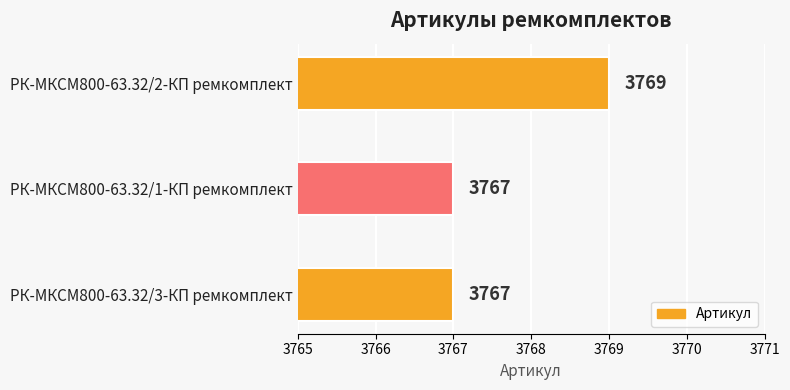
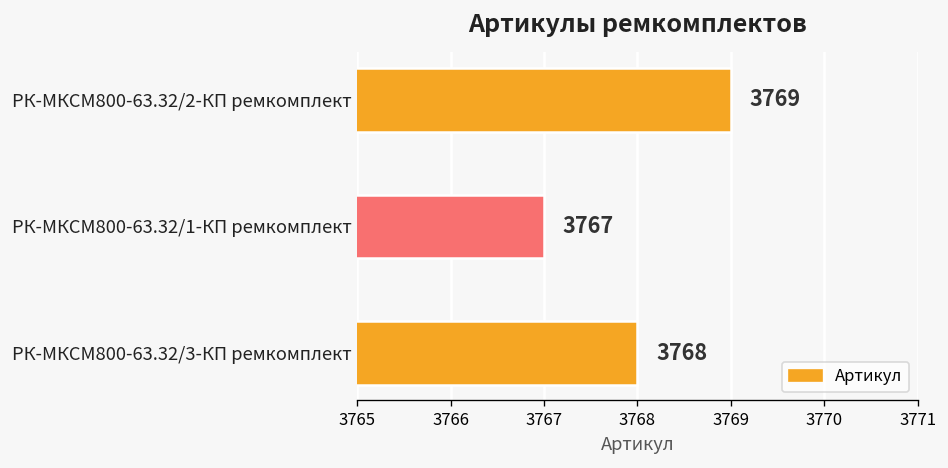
  {
    "РК-МКСМ800-63.32/2-КП ремкомплект": 3769,
    "РК-МКСМ800-63.32/1-КП ремкомплект": 3767,
-   "РК-МКСМ800-63.32/3-КП ремкомплект": 3767
+   "РК-МКСМ800-63.32/3-КП ремкомплект": 3768
  }
